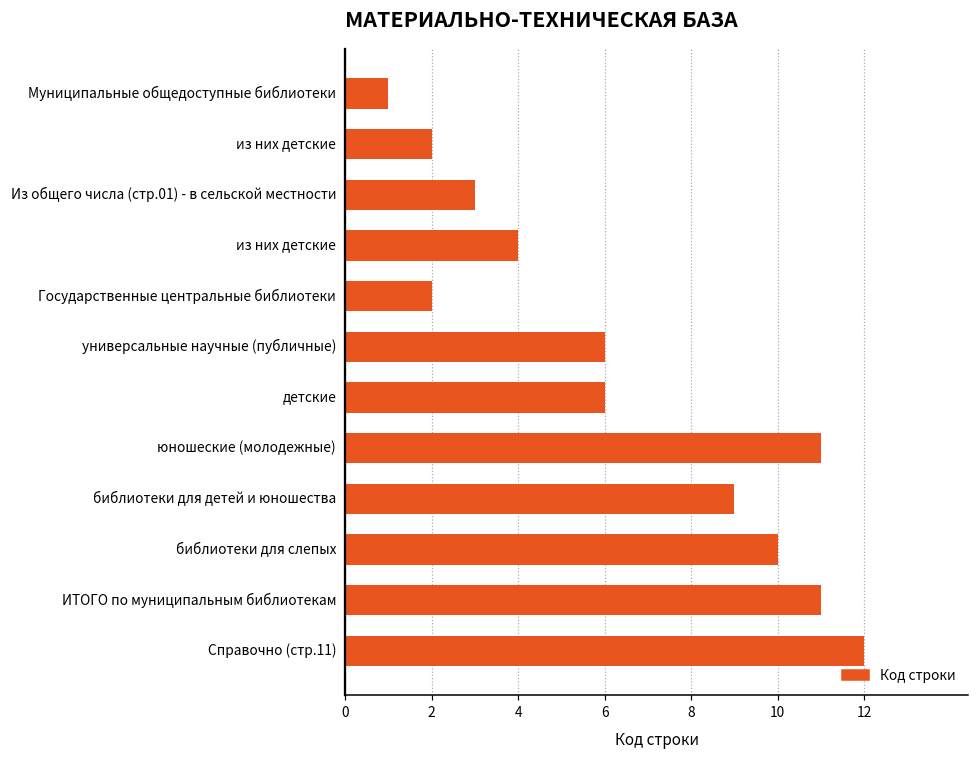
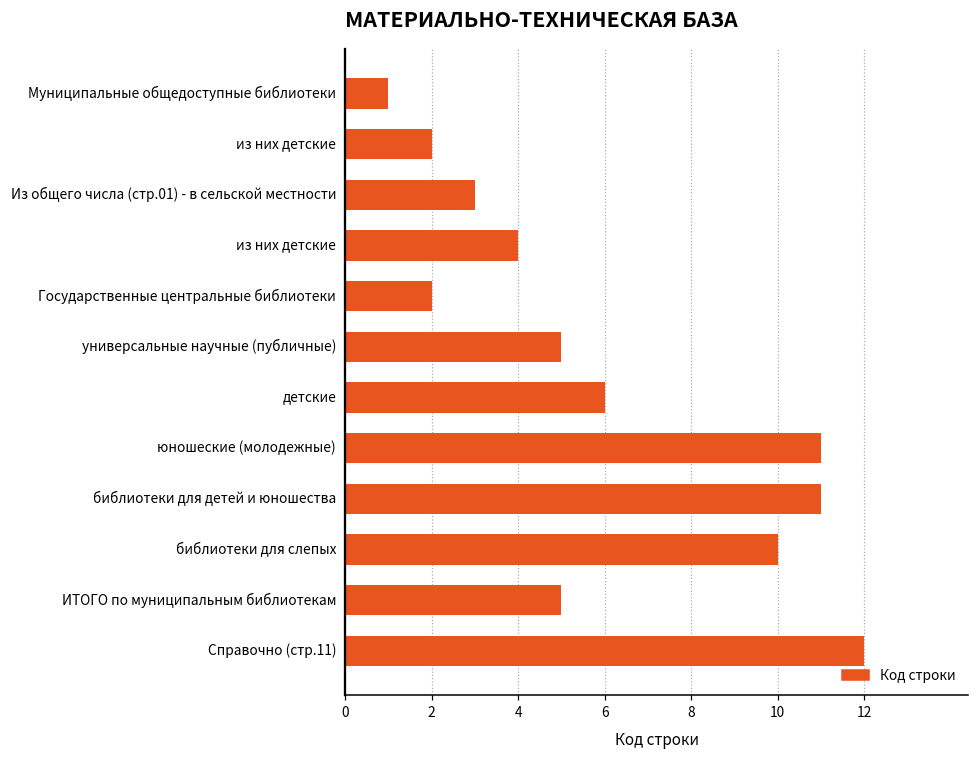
  {
    "Муниципальные общедоступные библиотеки": 1,
    "Из общего числа (стр.01) - в сельской местности": 3,
    "Государственные центральные библиотеки": 2,
-   "универсальные научные (публичные)": 6,
+   "универсальные научные (публичные)": 5,
    "детские": 6,
    "юношеские (молодежные)": 11,
-   "библиотеки для детей и юношества": 9,
+   "библиотеки для детей и юношества": 11,
    "библиотеки для слепых": 10,
-   "ИТОГО по муниципальным библиотекам": 11,
+   "ИТОГО по муниципальным библиотекам": 5,
    "Справочно (стр.11)": 12
  }
